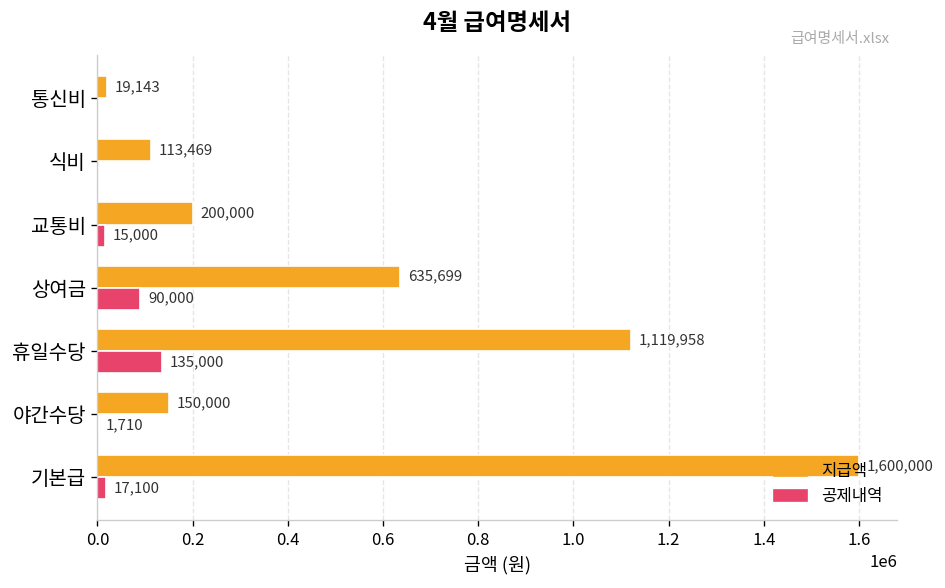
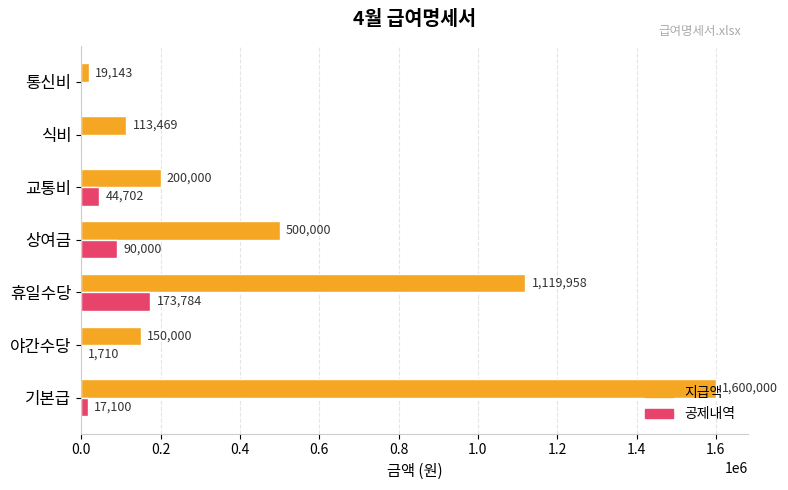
  {
    "지급액": {
      "통신비": "19,143",
      "식비": "113,469",
      "교통비": "200,000",
-     "상여금": "635,699",
+     "상여금": "500,000",
      "휴일수당": "1,119,958",
      "야간수당": "150,000",
      "기본급": "1,600,000"
    },
    "공제내역": {
-     "교통비": "15,000",
+     "교통비": "44,702",
      "상여금": "90,000",
-     "휴일수당": "135,000",
+     "휴일수당": "173,784",
      "야간수당": "1,710",
      "기본급": "17,100"
    }
  }
